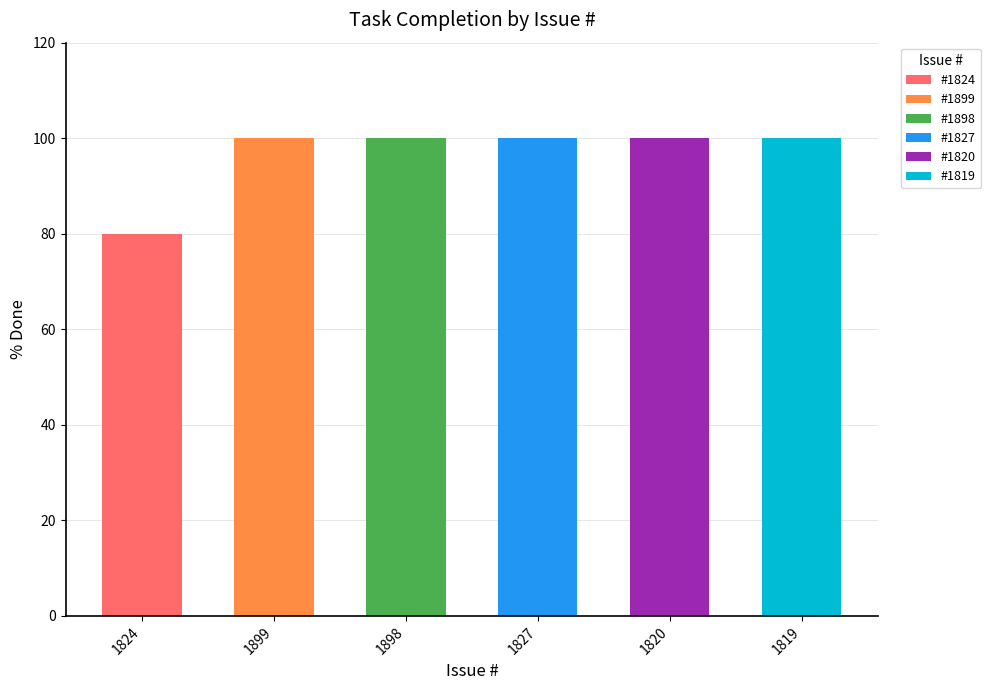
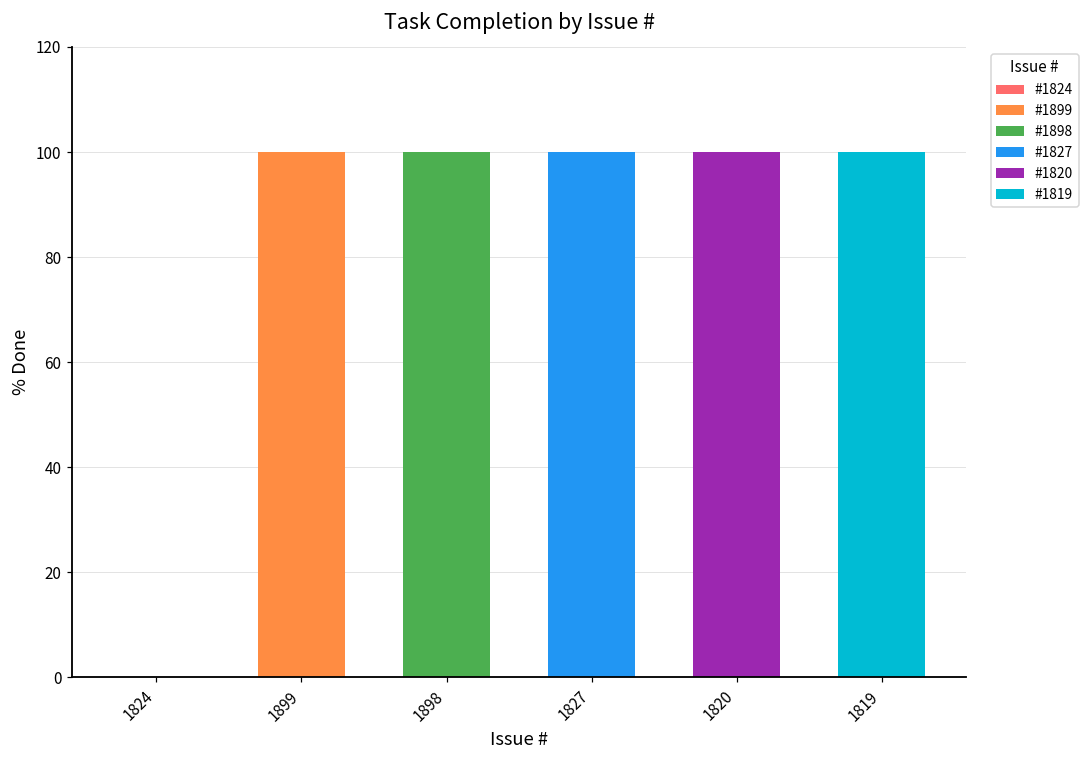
  {
-   "1824": 80,
+   "1824": 0,
    "1899": 100,
    "1898": 100,
    "1827": 100,
    "1820": 100,
    "1819": 100
  }
